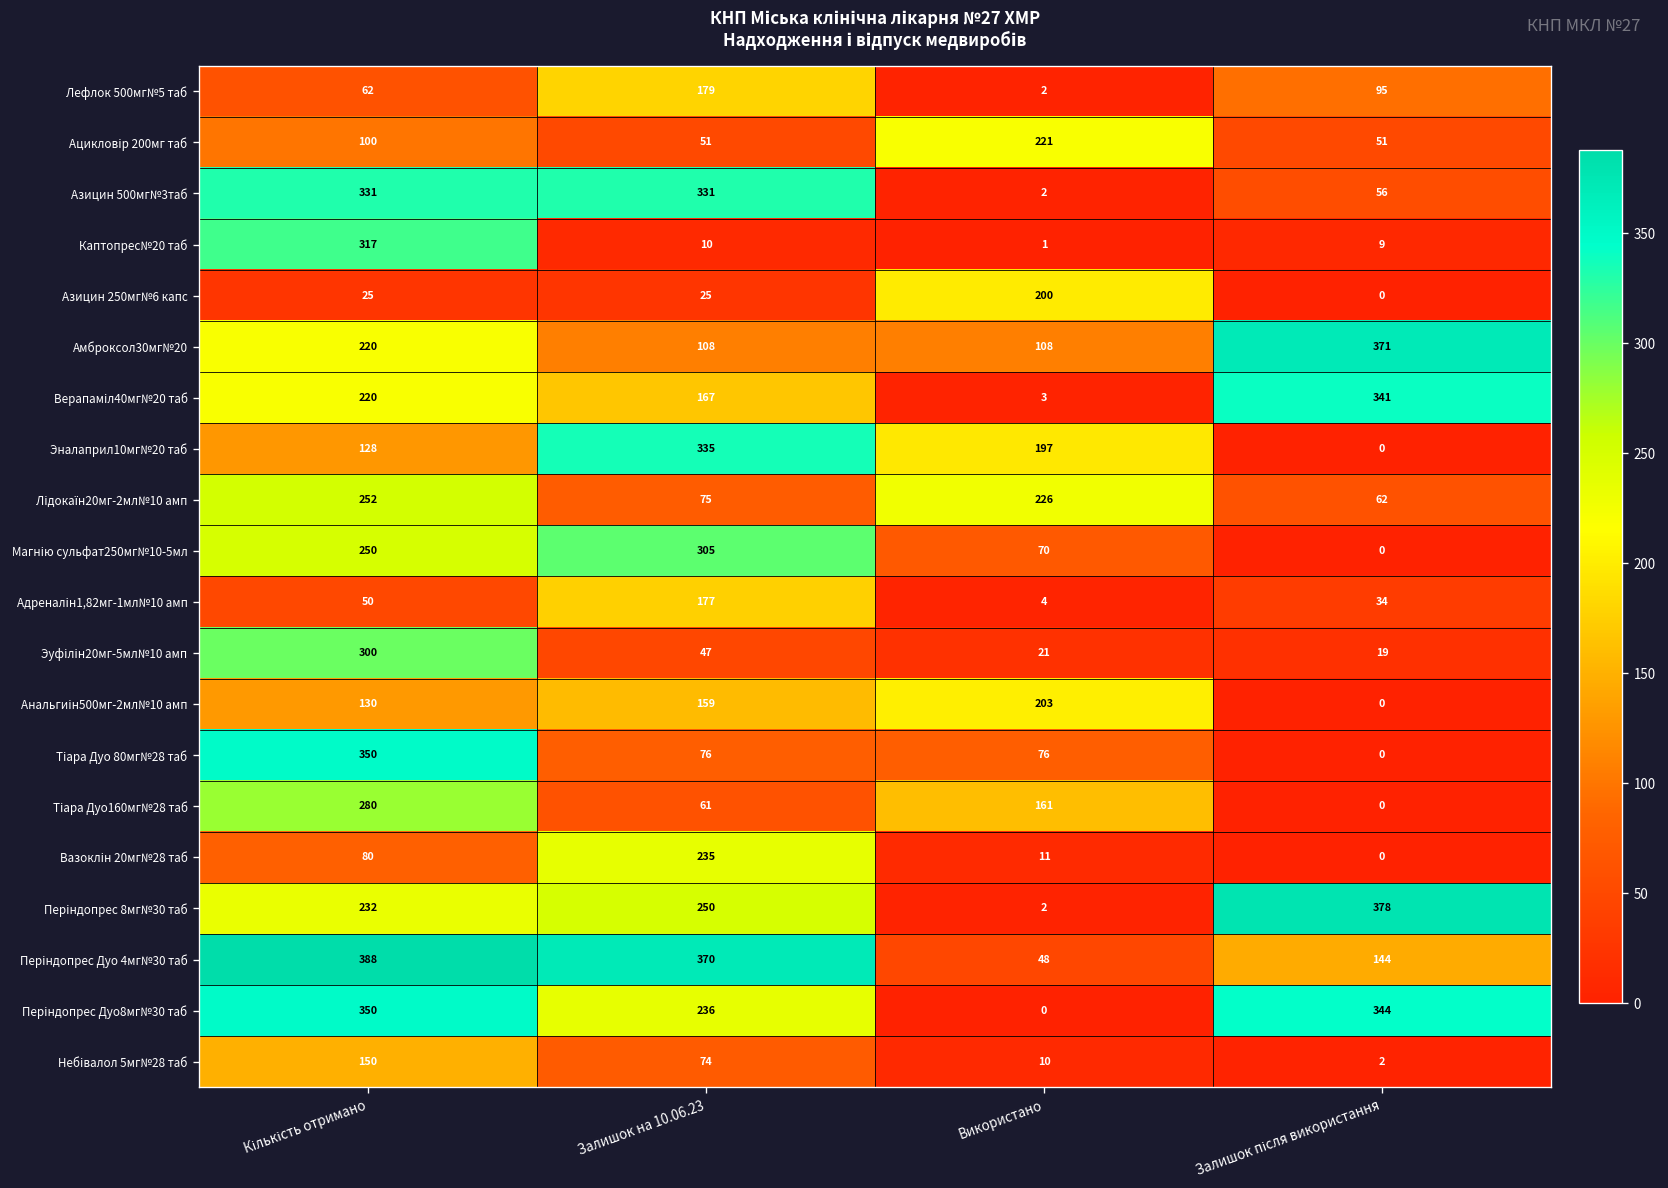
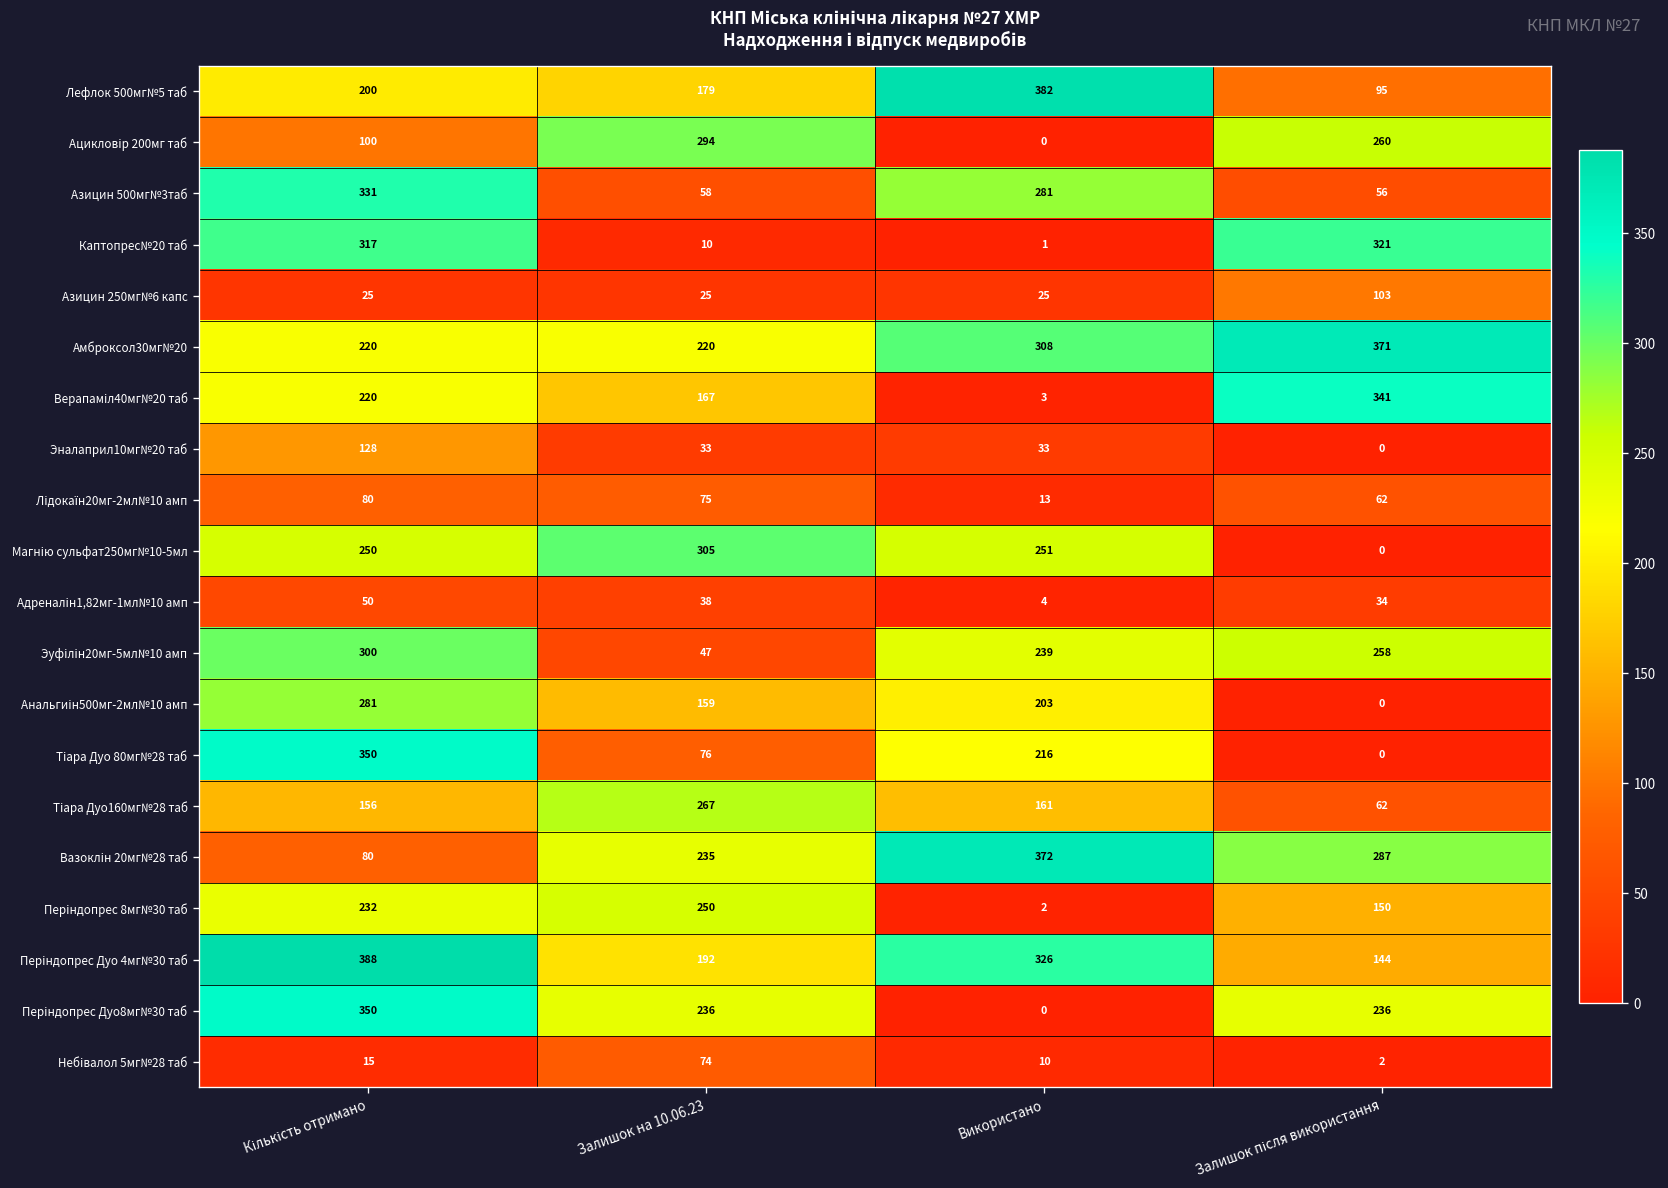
  {
    "Лефлок 500мг№5 таб": {
-     "Кількість отримано": 62,
+     "Кількість отримано": 200,
      "Залишок на 10.06.23": 179,
-     "Використано": 2,
+     "Використано": 382,
      "Залишок після використання": 95
    },
    "Ацикловір 200мг таб": {
      "Кількість отримано": 100,
-     "Залишок на 10.06.23": 51,
-     "Використано": 221,
-     "Залишок після використання": 51
+     "Залишок на 10.06.23": 294,
+     "Використано": 0,
+     "Залишок після використання": 260
    },
    "Азицин 500мг№3таб": {
      "Кількість отримано": 331,
-     "Залишок на 10.06.23": 331,
-     "Використано": 2,
+     "Залишок на 10.06.23": 58,
+     "Використано": 281,
      "Залишок після використання": 56
    },
    "Каптопрес№20 таб": {
      "Кількість отримано": 317,
      "Залишок на 10.06.23": 10,
      "Використано": 1,
-     "Залишок після використання": 9
+     "Залишок після використання": 321
    },
    "Азицин 250мг№6 капс": {
      "Кількість отримано": 25,
      "Залишок на 10.06.23": 25,
-     "Використано": 200,
-     "Залишок після використання": 0
+     "Використано": 25,
+     "Залишок після використання": 103
    },
    "Амброксол30мг№20": {
      "Кількість отримано": 220,
-     "Залишок на 10.06.23": 108,
-     "Використано": 108,
+     "Залишок на 10.06.23": 220,
+     "Використано": 308,
      "Залишок після використання": 371
    },
    "Верапаміл40мг№20 таб": {
      "Кількість отримано": 220,
      "Залишок на 10.06.23": 167,
      "Використано": 3,
      "Залишок після використання": 341
    },
    "Эналаприл10мг№20 таб": {
      "Кількість отримано": 128,
-     "Залишок на 10.06.23": 335,
-     "Використано": 197,
+     "Залишок на 10.06.23": 33,
+     "Використано": 33,
      "Залишок після використання": 0
    },
    "Лідокаїн20мг-2мл№10 амп": {
-     "Кількість отримано": 252,
+     "Кількість отримано": 80,
      "Залишок на 10.06.23": 75,
-     "Використано": 226,
+     "Використано": 13,
      "Залишок після використання": 62
    },
    "Магнію сульфат250мг№10-5мл": {
      "Кількість отримано": 250,
      "Залишок на 10.06.23": 305,
-     "Використано": 70,
+     "Використано": 251,
      "Залишок після використання": 0
    },
    "Адреналін1,82мг-1мл№10 амп": {
      "Кількість отримано": 50,
-     "Залишок на 10.06.23": 177,
+     "Залишок на 10.06.23": 38,
      "Використано": 4,
      "Залишок після використання": 34
    },
    "Эуфілін20мг-5мл№10 амп": {
      "Кількість отримано": 300,
      "Залишок на 10.06.23": 47,
-     "Використано": 21,
-     "Залишок після використання": 19
+     "Використано": 239,
+     "Залишок після використання": 258
    },
    "Анальгиін500мг-2мл№10 амп": {
-     "Кількість отримано": 130,
+     "Кількість отримано": 281,
      "Залишок на 10.06.23": 159,
      "Використано": 203,
      "Залишок після використання": 0
    },
    "Тіара Дуо 80мг№28 таб": {
      "Кількість отримано": 350,
      "Залишок на 10.06.23": 76,
-     "Використано": 76,
+     "Використано": 216,
      "Залишок після використання": 0
    },
    "Тіара Дуо160мг№28 таб": {
-     "Кількість отримано": 280,
-     "Залишок на 10.06.23": 61,
+     "Кількість отримано": 156,
+     "Залишок на 10.06.23": 267,
      "Використано": 161,
-     "Залишок після використання": 0
+     "Залишок після використання": 62
    },
    "Вазоклін 20мг№28 таб": {
      "Кількість отримано": 80,
      "Залишок на 10.06.23": 235,
-     "Використано": 11,
-     "Залишок після використання": 0
+     "Використано": 372,
+     "Залишок після використання": 287
    },
    "Періндопрес 8мг№30 таб": {
      "Кількість отримано": 232,
      "Залишок на 10.06.23": 250,
      "Використано": 2,
-     "Залишок після використання": 378
+     "Залишок після використання": 150
    },
    "Періндопрес Дуо 4мг№30 таб": {
      "Кількість отримано": 388,
-     "Залишок на 10.06.23": 370,
-     "Використано": 48,
+     "Залишок на 10.06.23": 192,
+     "Використано": 326,
      "Залишок після використання": 144
    },
    "Періндопрес Дуо8мг№30 таб": {
      "Кількість отримано": 350,
      "Залишок на 10.06.23": 236,
      "Використано": 0,
-     "Залишок після використання": 344
+     "Залишок після використання": 236
    },
    "Небівалол 5мг№28 таб": {
-     "Кількість отримано": 150,
+     "Кількість отримано": 15,
      "Залишок на 10.06.23": 74,
      "Використано": 10,
      "Залишок після використання": 2
    }
  }
